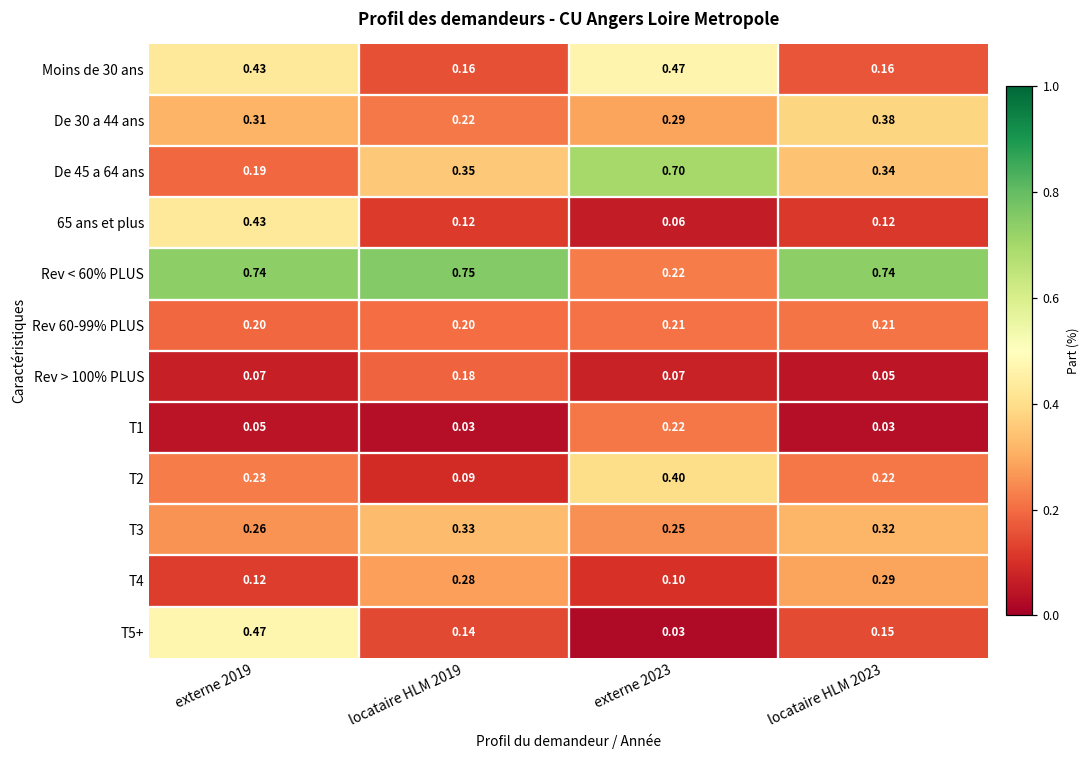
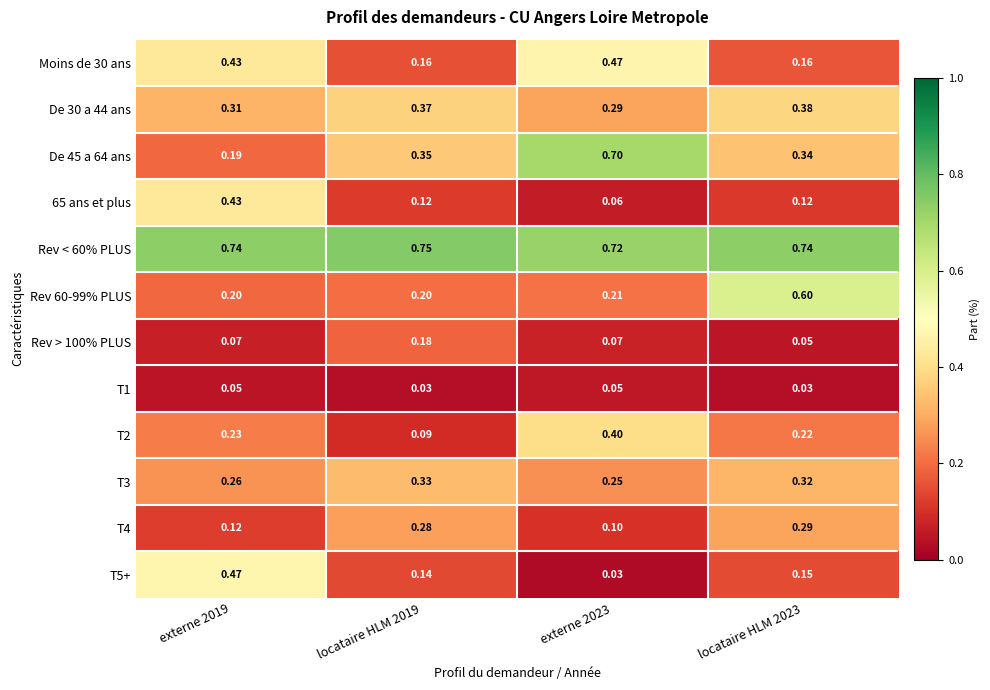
  {
    "Moins de 30 ans": {
      "externe 2019": 0.43,
      "locataire HLM 2019": 0.16,
      "externe 2023": 0.47,
      "locataire HLM 2023": 0.16
    },
    "De 30 a 44 ans": {
      "externe 2019": 0.31,
-     "locataire HLM 2019": 0.22,
+     "locataire HLM 2019": 0.37,
      "externe 2023": 0.29,
      "locataire HLM 2023": 0.38
    },
    "De 45 a 64 ans": {
      "externe 2019": 0.19,
      "locataire HLM 2019": 0.35,
      "externe 2023": 0.70,
      "locataire HLM 2023": 0.34
    },
    "65 ans et plus": {
      "externe 2019": 0.43,
      "locataire HLM 2019": 0.12,
      "externe 2023": 0.06,
      "locataire HLM 2023": 0.12
    },
    "Rev < 60% PLUS": {
      "externe 2019": 0.74,
      "locataire HLM 2019": 0.75,
-     "externe 2023": 0.22,
+     "externe 2023": 0.72,
      "locataire HLM 2023": 0.74
    },
    "Rev 60-99% PLUS": {
      "externe 2019": 0.20,
      "locataire HLM 2019": 0.20,
      "externe 2023": 0.21,
-     "locataire HLM 2023": 0.21
+     "locataire HLM 2023": 0.60
    },
    "Rev > 100% PLUS": {
      "externe 2019": 0.07,
      "locataire HLM 2019": 0.18,
      "externe 2023": 0.07,
      "locataire HLM 2023": 0.05
    },
    "T1": {
      "externe 2019": 0.05,
      "locataire HLM 2019": 0.03,
-     "externe 2023": 0.22,
+     "externe 2023": 0.05,
      "locataire HLM 2023": 0.03
    },
    "T2": {
      "externe 2019": 0.23,
      "locataire HLM 2019": 0.09,
      "externe 2023": 0.40,
      "locataire HLM 2023": 0.22
    },
    "T3": {
      "externe 2019": 0.26,
      "locataire HLM 2019": 0.33,
      "externe 2023": 0.25,
      "locataire HLM 2023": 0.32
    },
    "T4": {
      "externe 2019": 0.12,
      "locataire HLM 2019": 0.28,
      "externe 2023": 0.10,
      "locataire HLM 2023": 0.29
    },
    "T5+": {
      "externe 2019": 0.47,
      "locataire HLM 2019": 0.14,
      "externe 2023": 0.03,
      "locataire HLM 2023": 0.15
    }
  }
